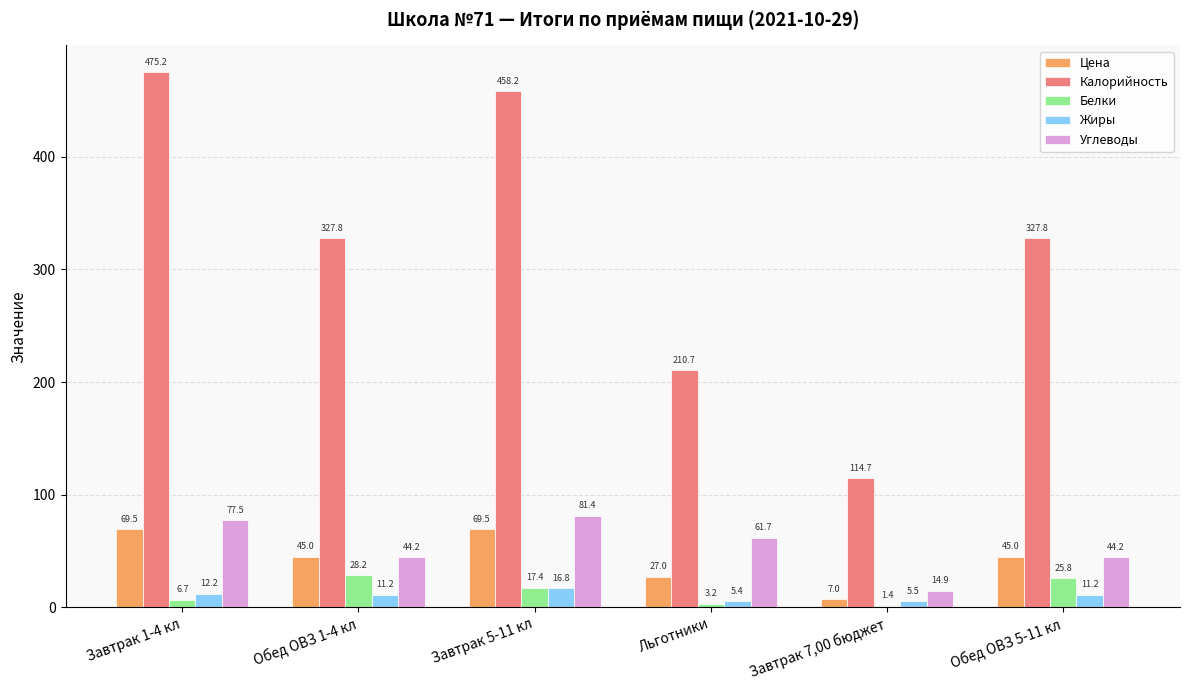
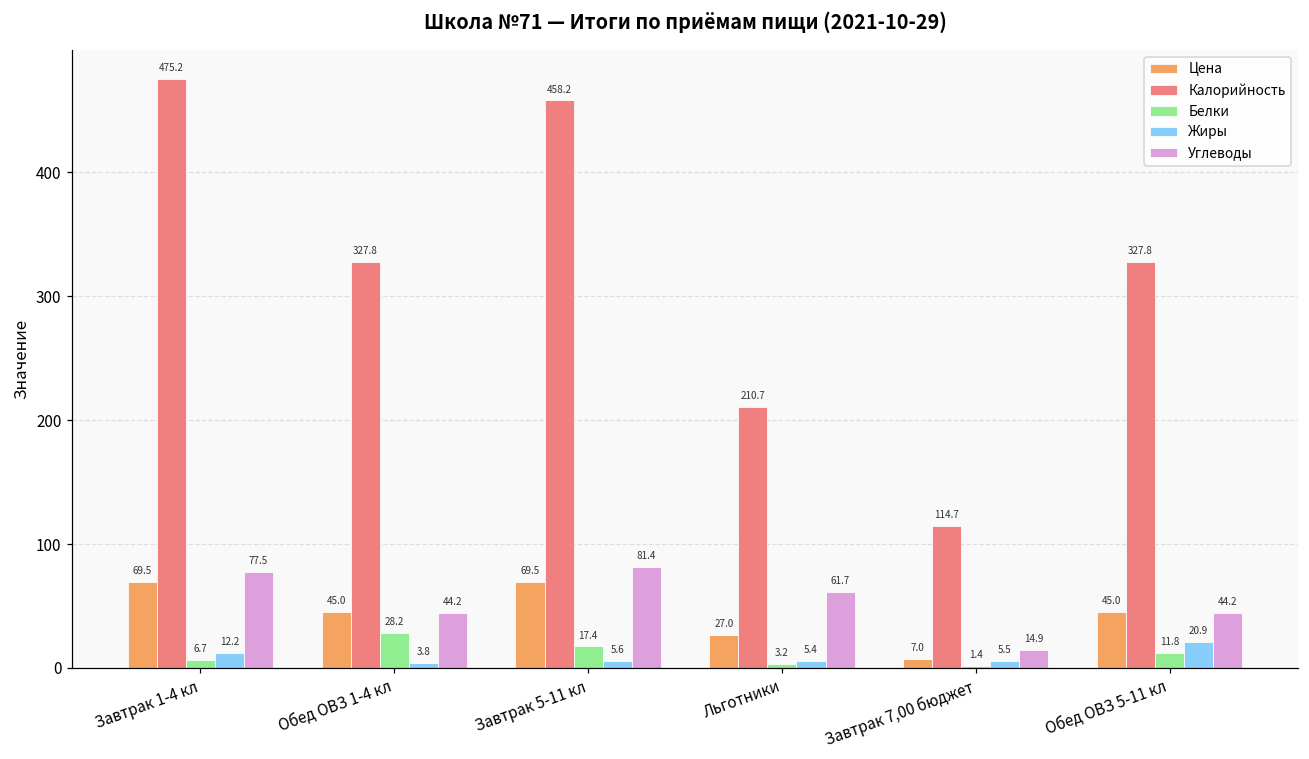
  {
    "Белки": {
      "Завтрак 1-4 кл": 6.7,
      "Обед ОВЗ 1-4 кл": 28.2,
      "Завтрак 5-11 кл": 17.4,
      "Льготники": 3.2,
      "Завтрак 7,00 бюджет": 1.4,
-     "Обед ОВЗ 5-11 кл": 25.8
+     "Обед ОВЗ 5-11 кл": 11.8
    },
    "Жиры": {
      "Завтрак 1-4 кл": 12.2,
-     "Обед ОВЗ 1-4 кл": 11.2,
-     "Завтрак 5-11 кл": 16.8,
+     "Обед ОВЗ 1-4 кл": 3.8,
+     "Завтрак 5-11 кл": 5.6,
      "Льготники": 5.4,
      "Завтрак 7,00 бюджет": 5.5,
-     "Обед ОВЗ 5-11 кл": 11.2
+     "Обед ОВЗ 5-11 кл": 20.9
    },
    "Углеводы": {
      "Завтрак 1-4 кл": 77.5,
      "Обед ОВЗ 1-4 кл": 44.2,
      "Завтрак 5-11 кл": 81.4,
      "Льготники": 61.7,
      "Завтрак 7,00 бюджет": 14.9,
      "Обед ОВЗ 5-11 кл": 44.2
    }
  }
